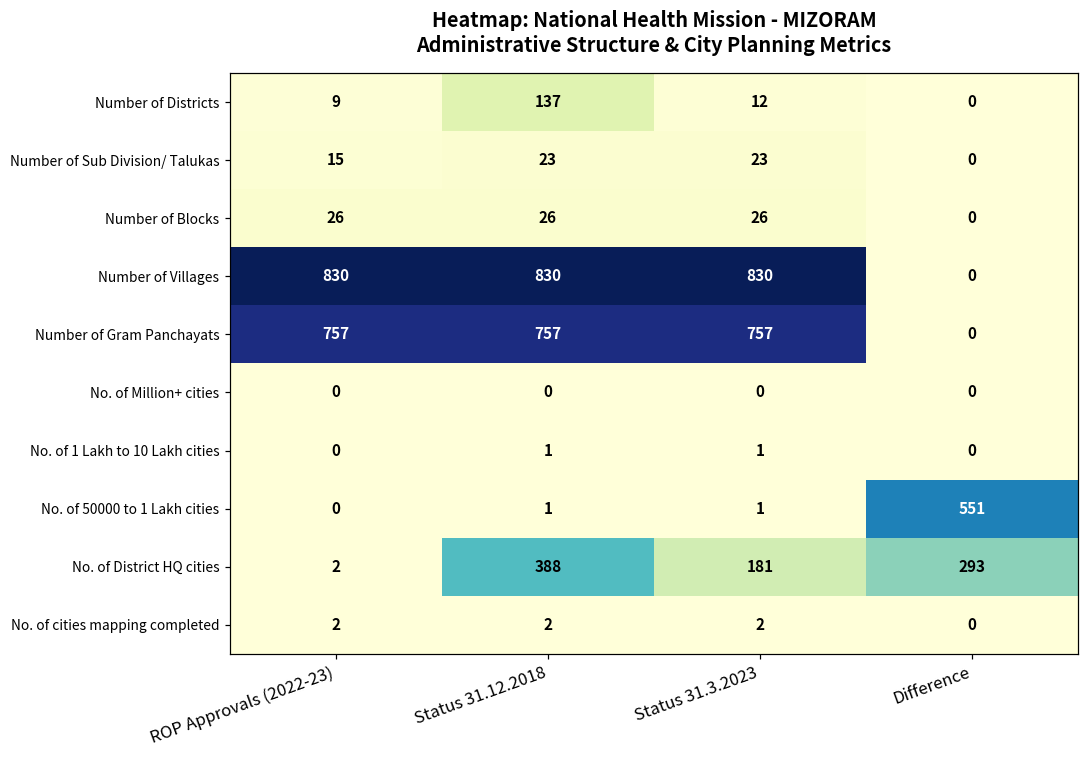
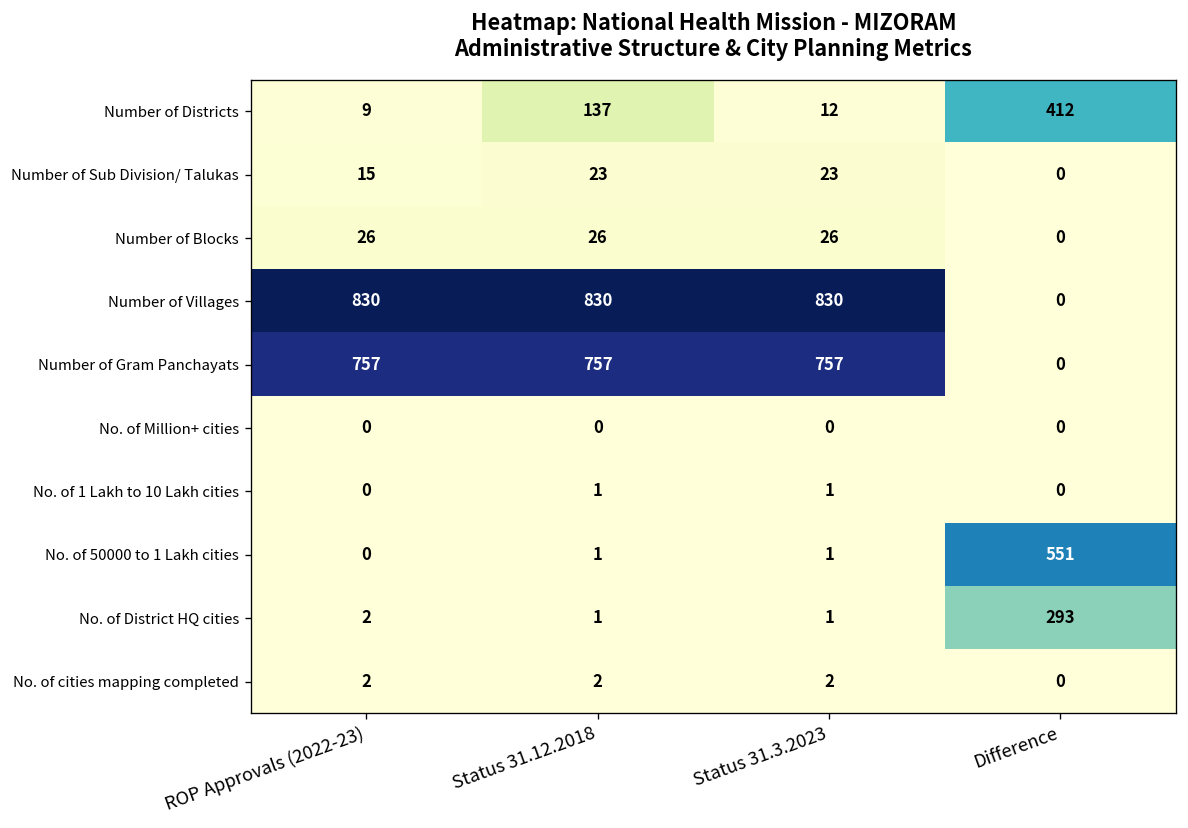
  {
    "Number of Districts": {
      "ROP Approvals (2022-23)": 9,
      "Status 31.12.2018": 137,
      "Status 31.3.2023": 12,
-     "Difference": 0
+     "Difference": 412
    },
    "Number of Sub Division/ Talukas": {
      "ROP Approvals (2022-23)": 15,
      "Status 31.12.2018": 23,
      "Status 31.3.2023": 23,
      "Difference": 0
    },
    "Number of Blocks": {
      "ROP Approvals (2022-23)": 26,
      "Status 31.12.2018": 26,
      "Status 31.3.2023": 26,
      "Difference": 0
    },
    "Number of Villages": {
      "ROP Approvals (2022-23)": 830,
      "Status 31.12.2018": 830,
      "Status 31.3.2023": 830,
      "Difference": 0
    },
    "Number of Gram Panchayats": {
      "ROP Approvals (2022-23)": 757,
      "Status 31.12.2018": 757,
      "Status 31.3.2023": 757,
      "Difference": 0
    },
    "No. of Million+ cities": {
      "ROP Approvals (2022-23)": 0,
      "Status 31.12.2018": 0,
      "Status 31.3.2023": 0,
      "Difference": 0
    },
    "No. of 1 Lakh to 10 Lakh cities": {
      "ROP Approvals (2022-23)": 0,
      "Status 31.12.2018": 1,
      "Status 31.3.2023": 1,
      "Difference": 0
    },
    "No. of 50000 to 1 Lakh cities": {
      "ROP Approvals (2022-23)": 0,
      "Status 31.12.2018": 1,
      "Status 31.3.2023": 1,
      "Difference": 551
    },
    "No. of District HQ cities": {
      "ROP Approvals (2022-23)": 2,
-     "Status 31.12.2018": 388,
-     "Status 31.3.2023": 181,
+     "Status 31.12.2018": 1,
+     "Status 31.3.2023": 1,
      "Difference": 293
    },
    "No. of cities mapping completed": {
      "ROP Approvals (2022-23)": 2,
      "Status 31.12.2018": 2,
      "Status 31.3.2023": 2,
      "Difference": 0
    }
  }
